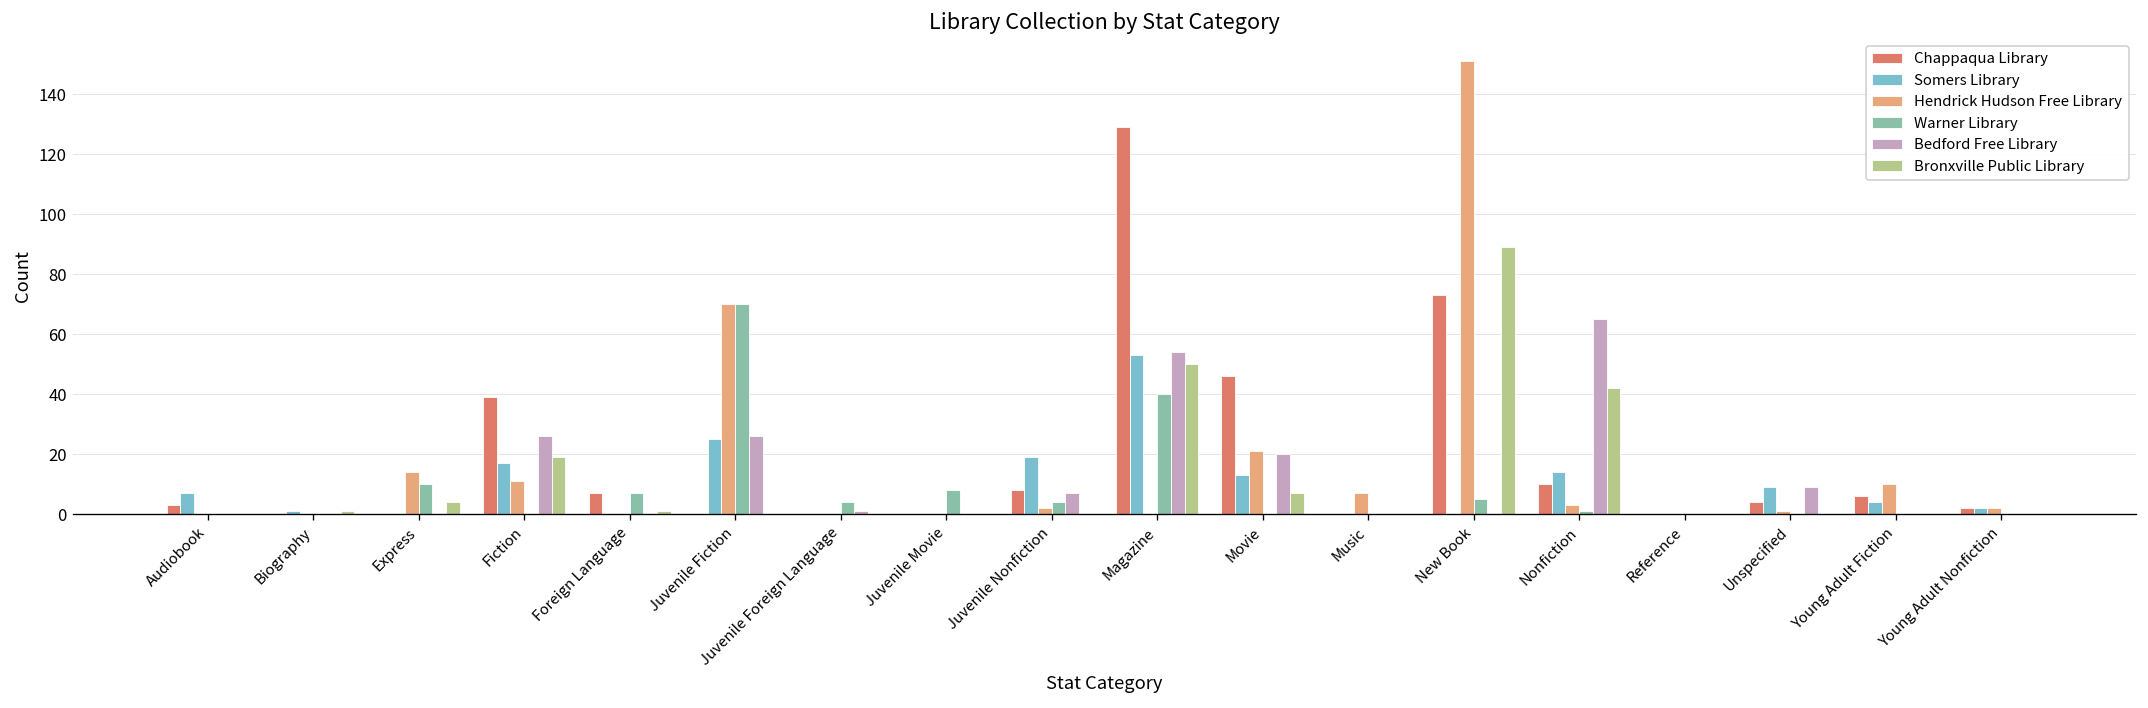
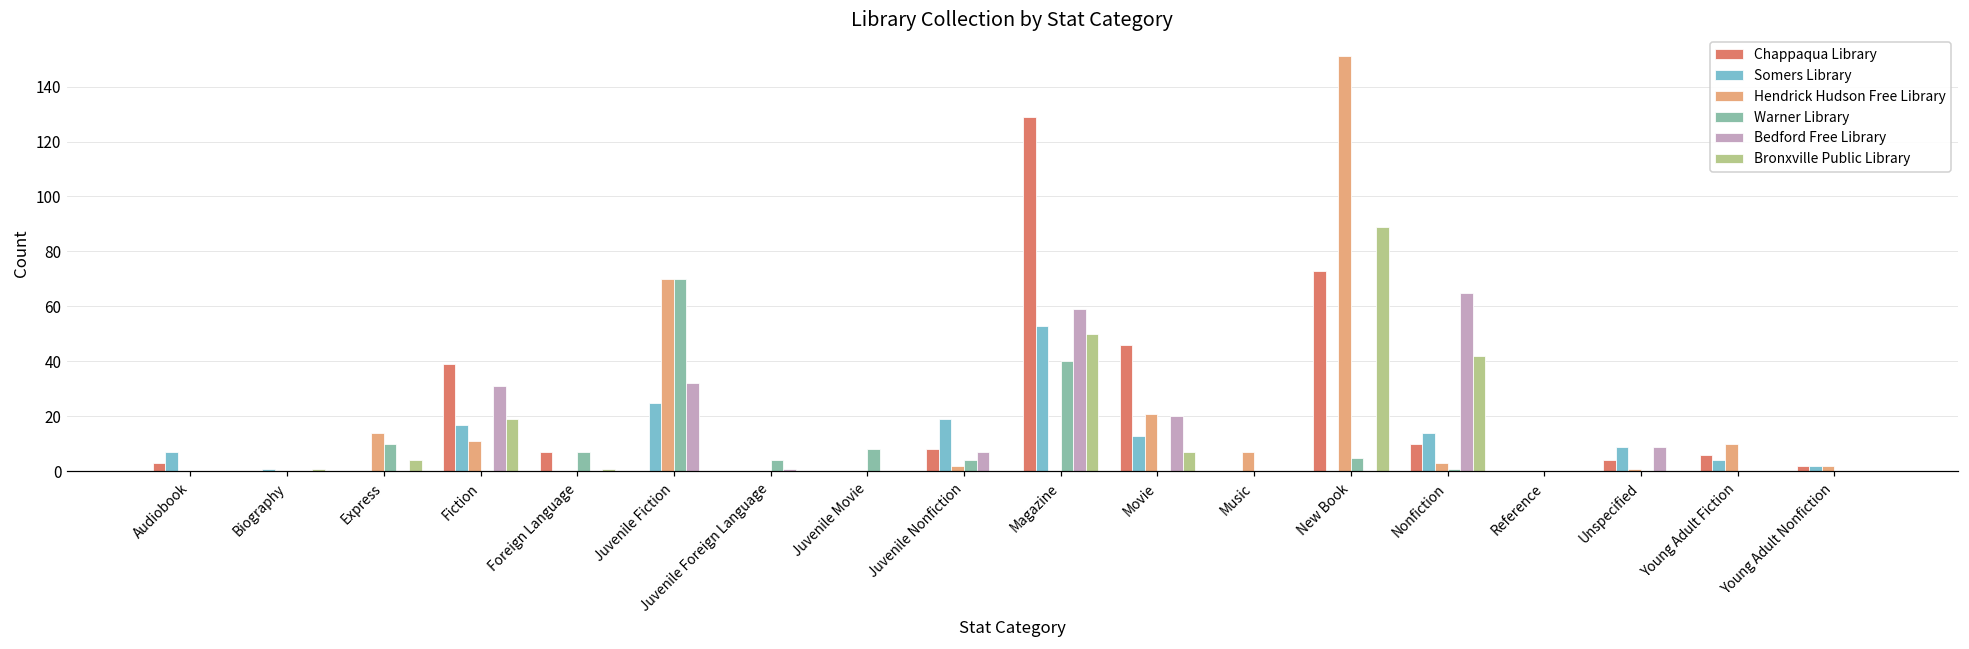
  {
    "Bedford Free Library": {
      "Audiobook": 0,
      "Biography": 0,
      "Express": 0,
-     "Fiction": 26,
+     "Fiction": 31,
      "Foreign Language": 0,
-     "Juvenile Fiction": 26,
+     "Juvenile Fiction": 32,
      "Juvenile Movie": 0,
      "Juvenile Nonfiction": 7,
-     "Magazine": 54,
+     "Magazine": 59,
      "Movie": 20,
      "Music": 0,
      "New Book": 0,
      "Nonfiction": 65,
      "Reference": 0,
      "Unspecified": 9,
      "Young Adult Fiction": 0,
      "Young Adult Nonfiction": 0
    }
  }
